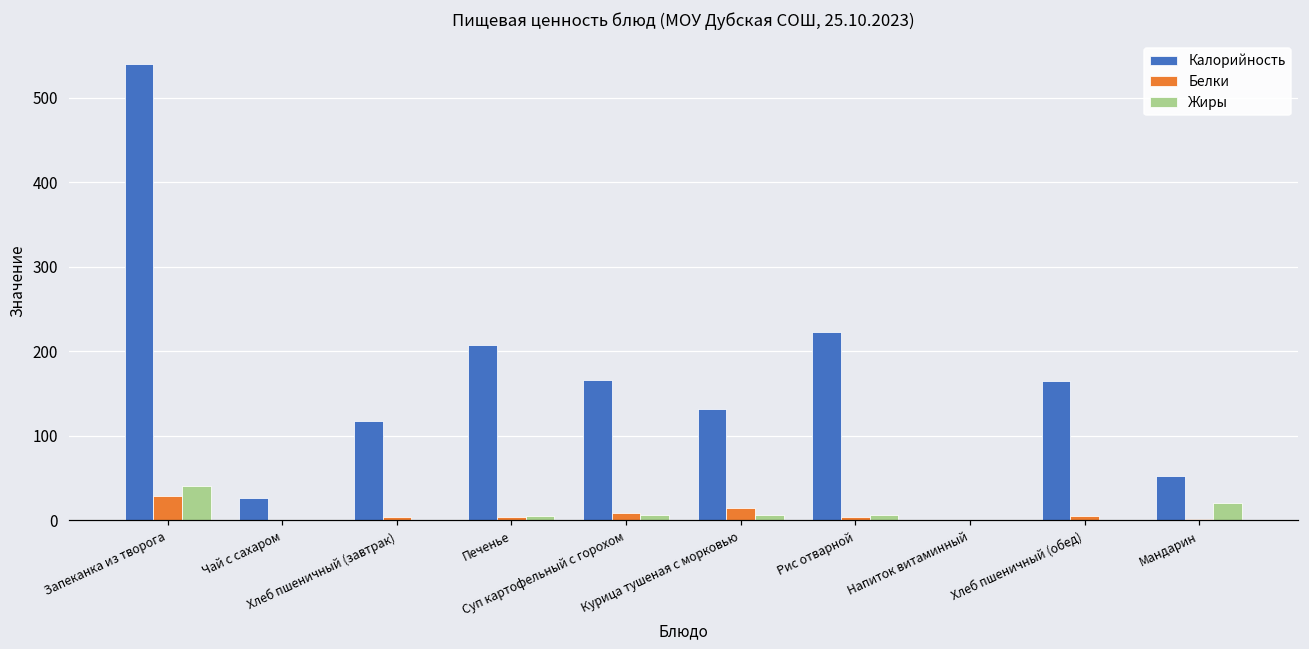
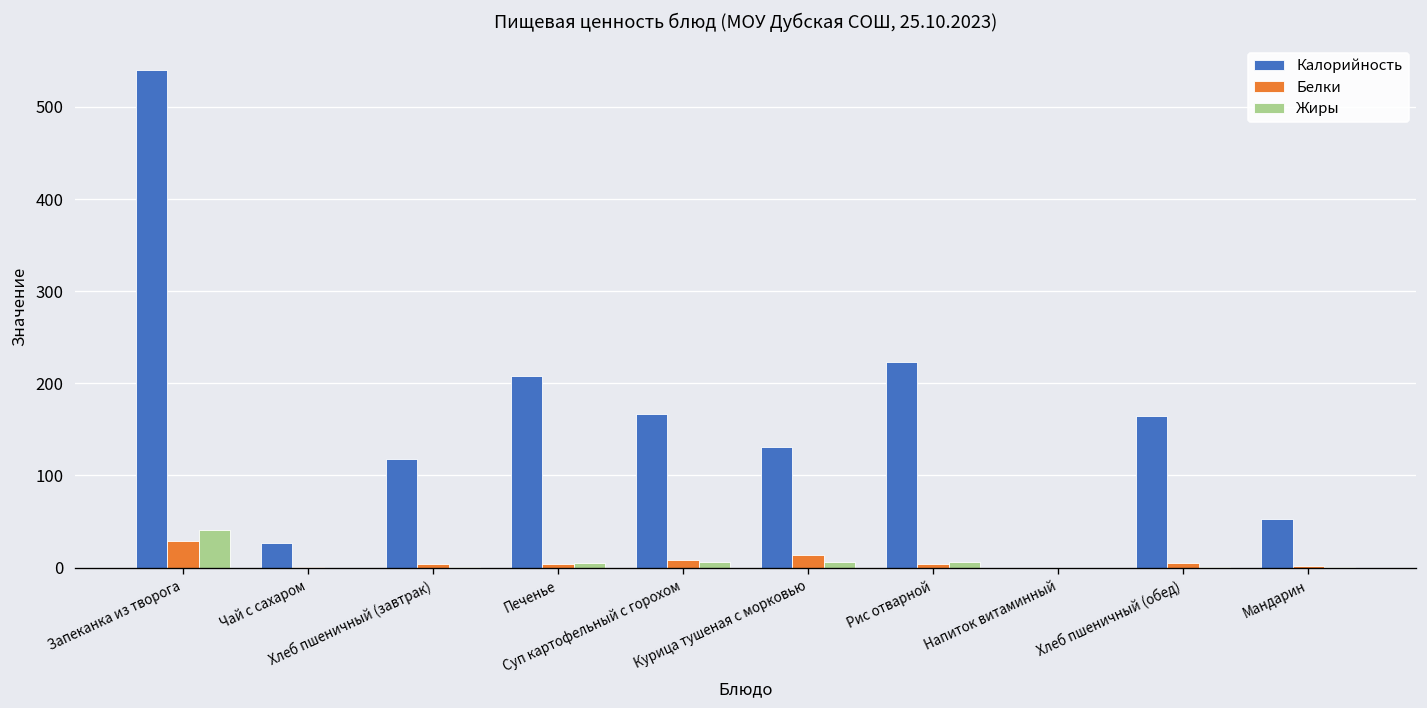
  {
    "Калорийность": {
      "Запеканка из творога": 540,
      "Чай с сахаром": 30,
      "Хлеб пшеничный (завтрак)": 120,
      "Печенье": 210,
      "Суп картофельный с горохом": 170,
      "Курица тушеная с морковью": 130,
      "Рис отварной": 220,
      "Напиток витаминный": 0,
      "Хлеб пшеничный (обед)": 160,
      "Мандарин": 50
    },
    "Белки": {
      "Запеканка из творога": 30,
      "Хлеб пшеничный (завтрак)": 0,
      "Печенье": 0,
      "Суп картофельный с горохом": 10,
      "Курица тушеная с морковью": 10,
      "Рис отварной": 0,
      "Напиток витаминный": 0,
      "Хлеб пшеничный (обед)": 10
    },
    "Жиры": {
      "Запеканка из творога": 40,
      "Чай с сахаром": 0,
      "Печенье": 10,
      "Суп картофельный с горохом": 10,
      "Курица тушеная с морковью": 10,
      "Рис отварной": 10,
      "Напиток витаминный": 0,
-     "Мандарин": 20
+     "Мандарин": 0
    }
  }
